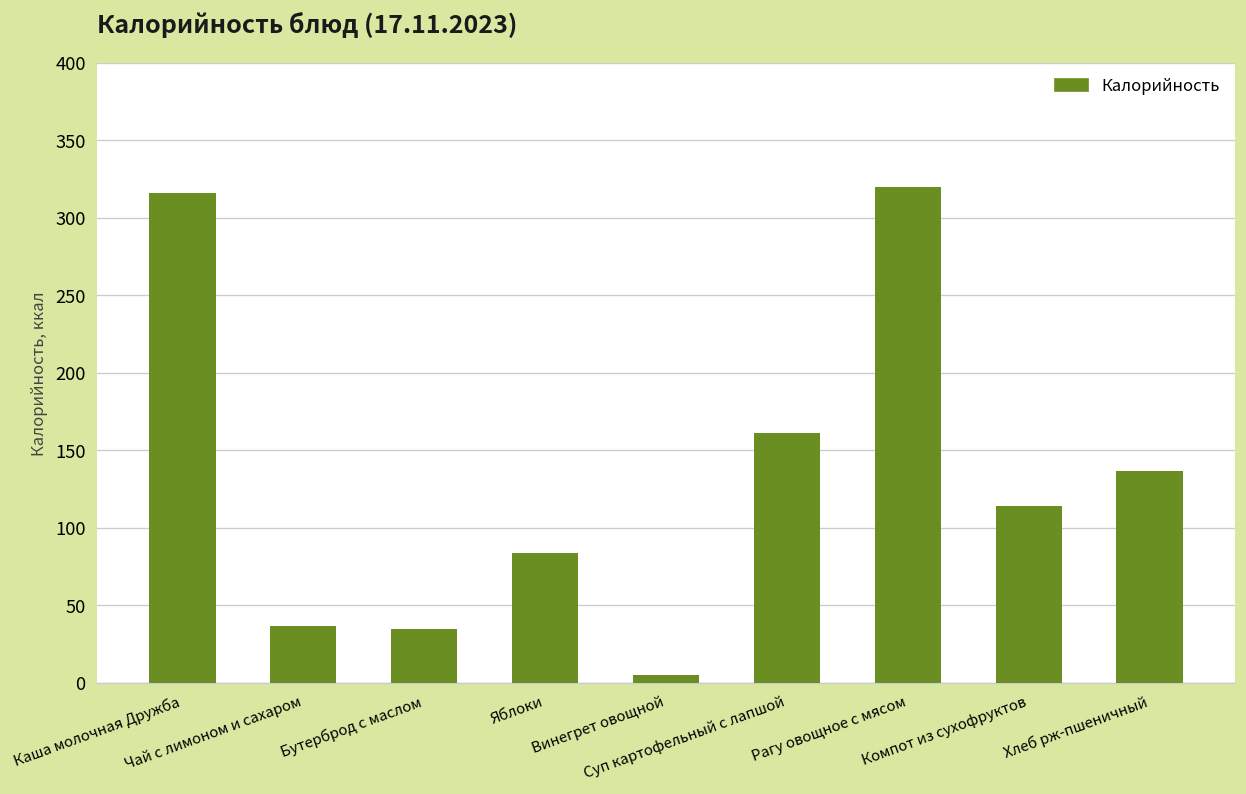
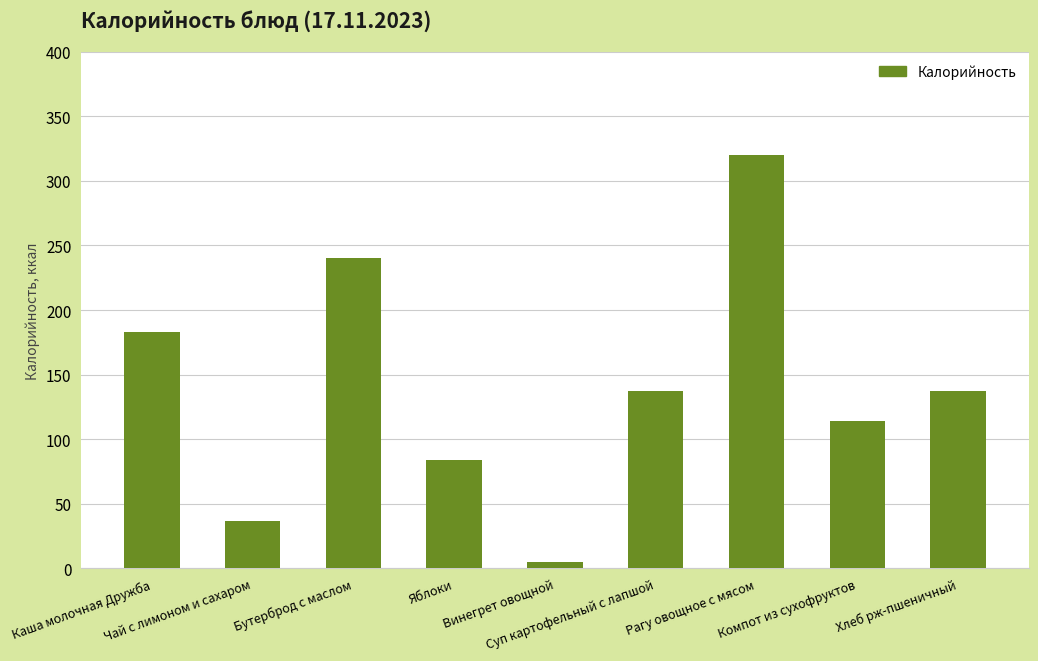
  {
-   "Каша молочная Дружба": 316,
+   "Каша молочная Дружба": 183,
    "Чай с лимоном и сахаром": 37,
-   "Бутерброд с маслом": 35,
+   "Бутерброд с маслом": 240,
    "Яблоки": 84,
    "Винегрет овощной": 5,
-   "Суп картофельный с лапшой": 161,
+   "Суп картофельный с лапшой": 137,
    "Рагу овощное с мясом": 320,
    "Компот из сухофруктов": 114,
    "Хлеб рж-пшеничный": 137
  }
